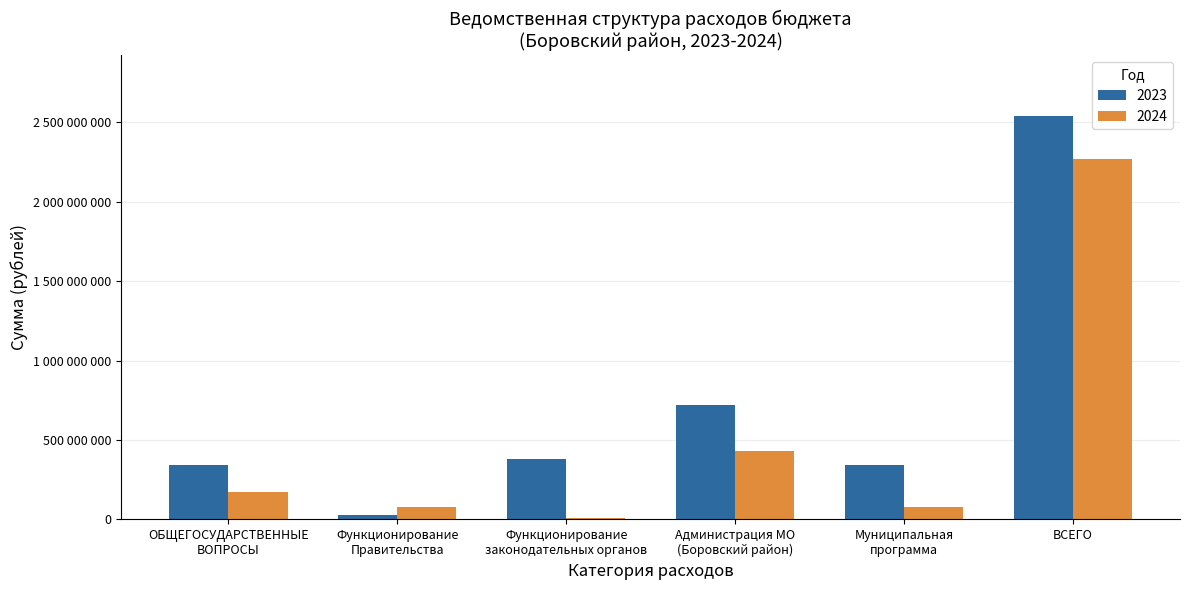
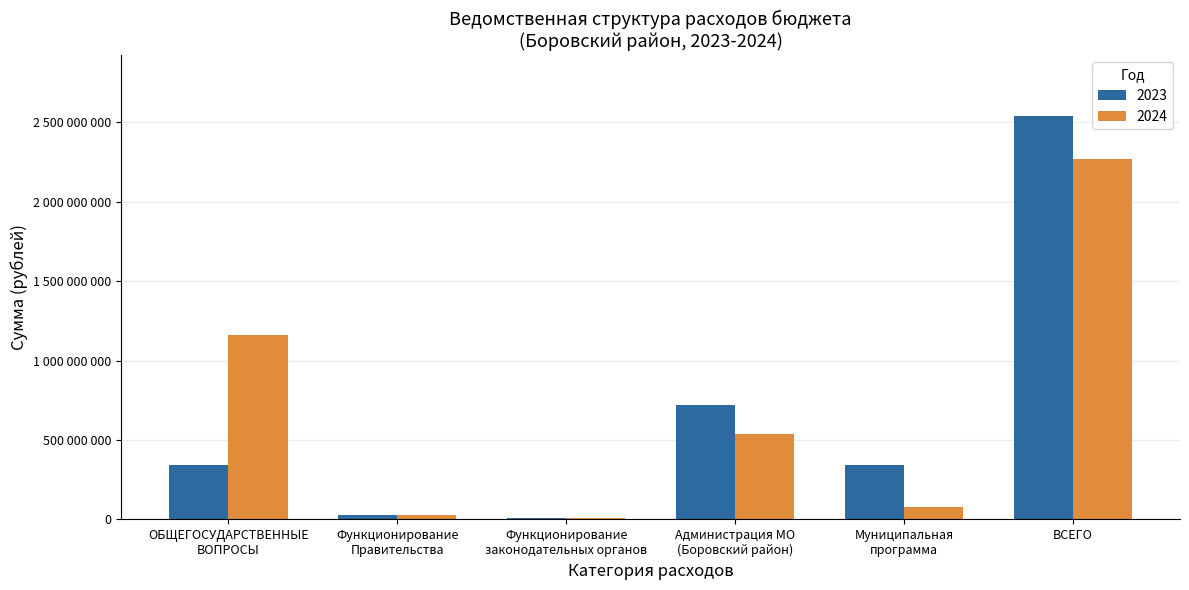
  {
    "2023": {
      "ОБЩЕГОСУДАРСТВЕННЫЕ ВОПРОСЫ": 340000000,
      "Функционирование Правительства": 30000000,
-     "Функционирование законодательных органов": 380000000,
+     "Функционирование законодательных органов": 10000000,
      "Администрация МО (Боровский район)": 720000000,
      "Муниципальная программа": 340000000,
      "ВСЕГО": 2540000000
    },
    "2024": {
-     "ОБЩЕГОСУДАРСТВЕННЫЕ ВОПРОСЫ": 170000000,
-     "Функционирование Правительства": 80000000,
-     "Администрация МО (Боровский район)": 430000000,
+     "ОБЩЕГОСУДАРСТВЕННЫЕ ВОПРОСЫ": 1160000000,
+     "Функционирование Правительства": 30000000,
+     "Администрация МО (Боровский район)": 540000000,
      "Муниципальная программа": 80000000,
      "ВСЕГО": 2270000000
    }
  }
